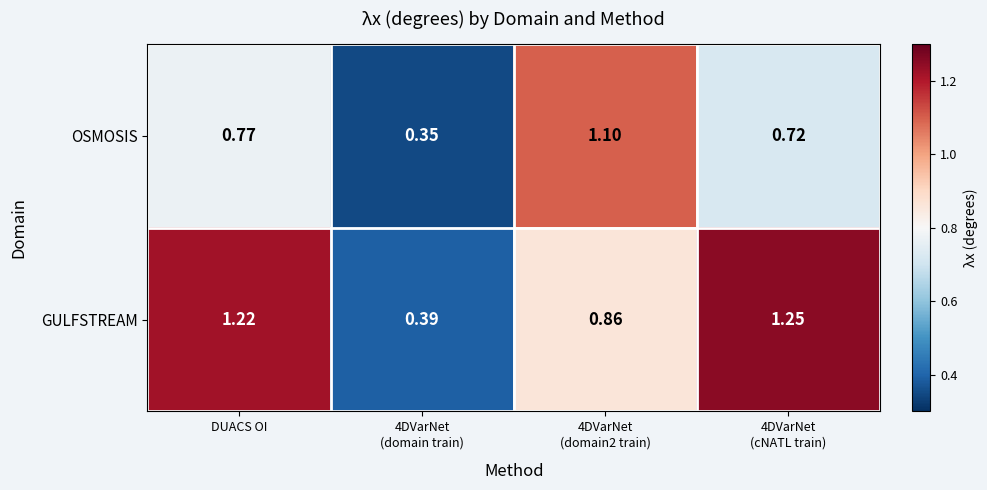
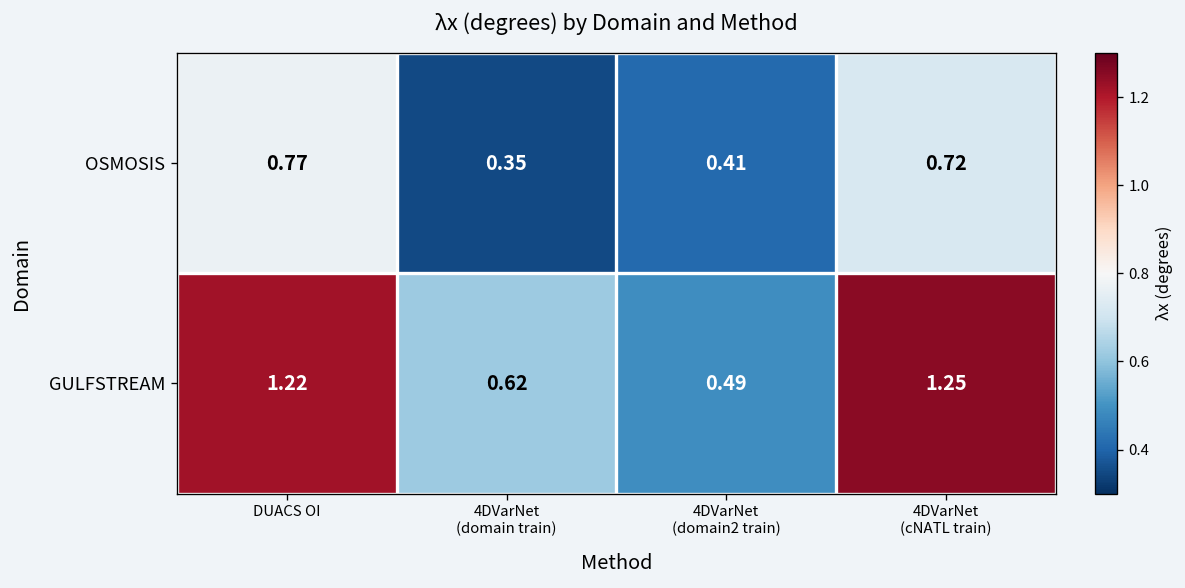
  {
    "OSMOSIS": {
      "DUACS OI": 0.77,
      "4DVarNet (domain train)": 0.35,
-     "4DVarNet (domain2 train)": 1.10,
+     "4DVarNet (domain2 train)": 0.41,
      "4DVarNet (cNATL train)": 0.72
    },
    "GULFSTREAM": {
      "DUACS OI": 1.22,
-     "4DVarNet (domain train)": 0.39,
-     "4DVarNet (domain2 train)": 0.86,
+     "4DVarNet (domain train)": 0.62,
+     "4DVarNet (domain2 train)": 0.49,
      "4DVarNet (cNATL train)": 1.25
    }
  }
